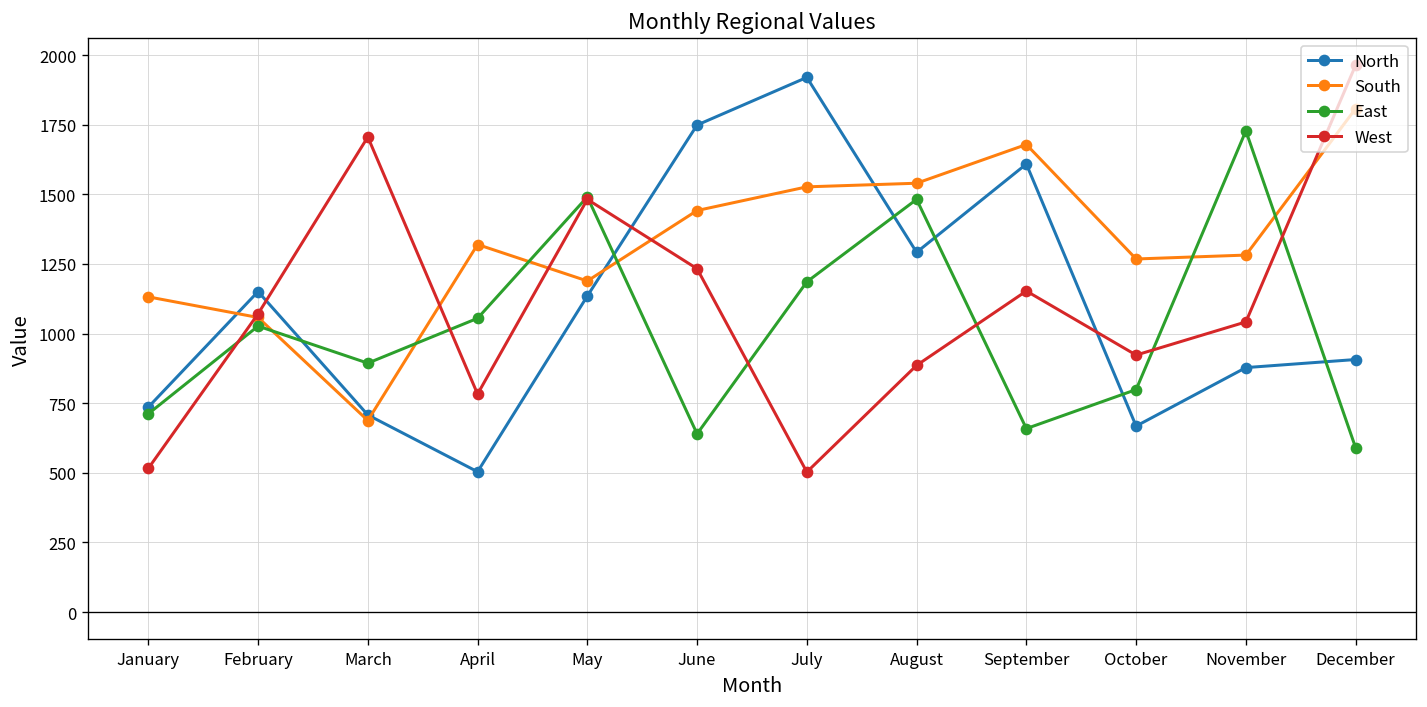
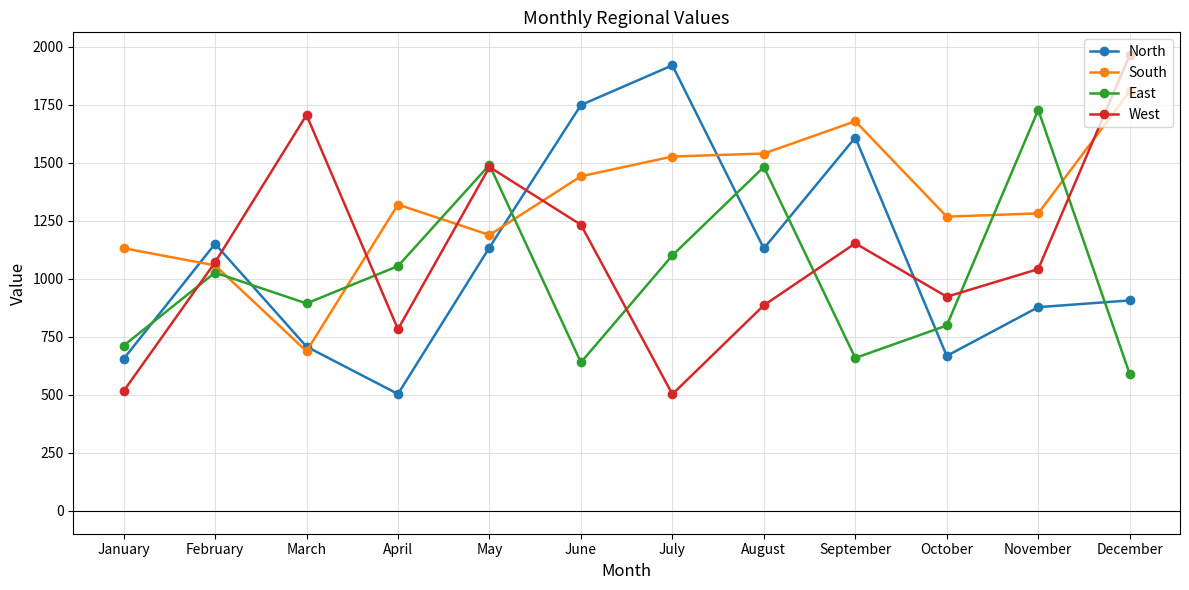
  {
    "North": {
-     "January": 740,
+     "January": 660,
      "February": 1150,
      "March": 710,
      "April": 500,
      "May": 1140,
      "June": 1750,
      "July": 1920,
-     "August": 1290,
+     "August": 1130,
      "September": 1610,
      "October": 670,
      "November": 880,
      "December": 910
    },
    "South": {
      "January": 1130,
      "February": 1060,
      "March": 690,
      "April": 1320,
      "May": 1190,
      "June": 1440,
      "July": 1530,
      "August": 1540,
      "September": 1680,
      "October": 1270,
      "November": 1280
    },
    "East": {
      "January": 710,
      "February": 1030,
      "March": 890,
      "April": 1060,
      "June": 640,
-     "July": 1190,
+     "July": 1100,
      "August": 1480,
      "September": 660,
      "October": 800,
      "November": 1730,
      "December": 590
    },
    "West": {
      "January": 520,
      "February": 1070,
      "March": 1710,
      "April": 780,
      "June": 1230,
      "July": 500,
      "August": 890,
      "September": 1150,
      "October": 920,
      "November": 1040
    }
  }
